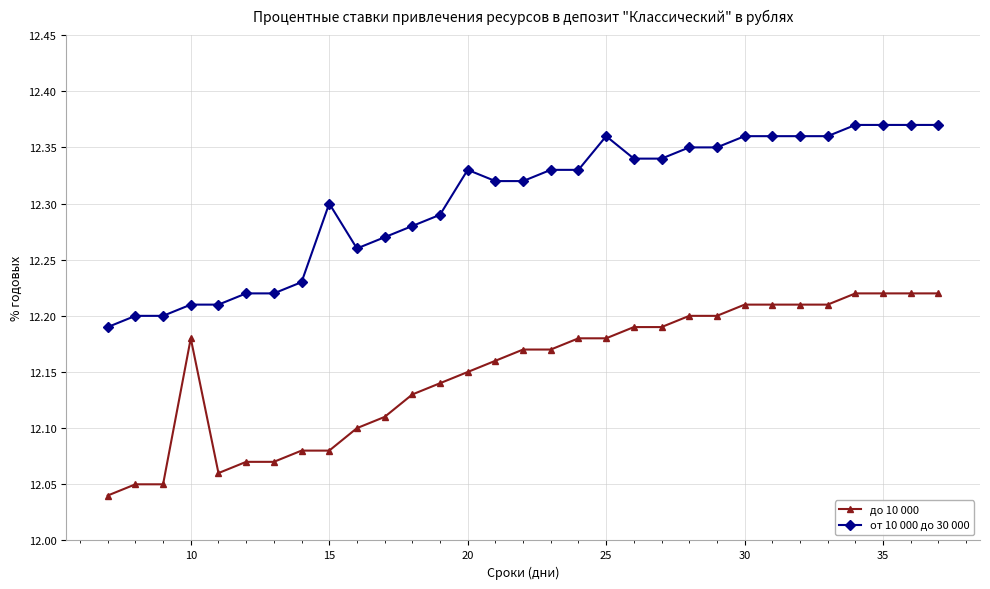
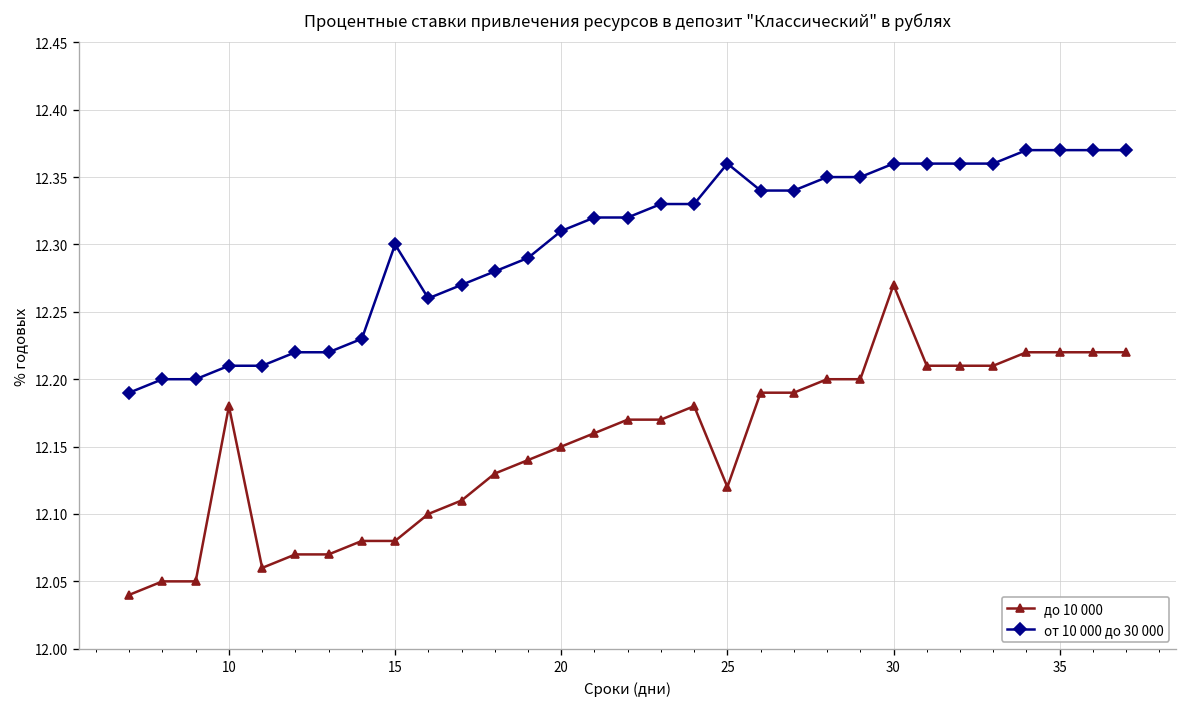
  {
    "до 10 000": {
      "10": 12.18,
      "15": 12.08,
      "20": 12.15,
-     "25": 12.18,
-     "30": 12.21,
+     "25": 12.12,
+     "30": 12.27,
      "35": 12.22
    },
    "от 10 000 до 30 000": {
      "10": 12.21,
      "15": 12.30,
-     "20": 12.33,
+     "20": 12.31,
      "25": 12.36,
      "30": 12.36,
      "35": 12.37
    }
  }
